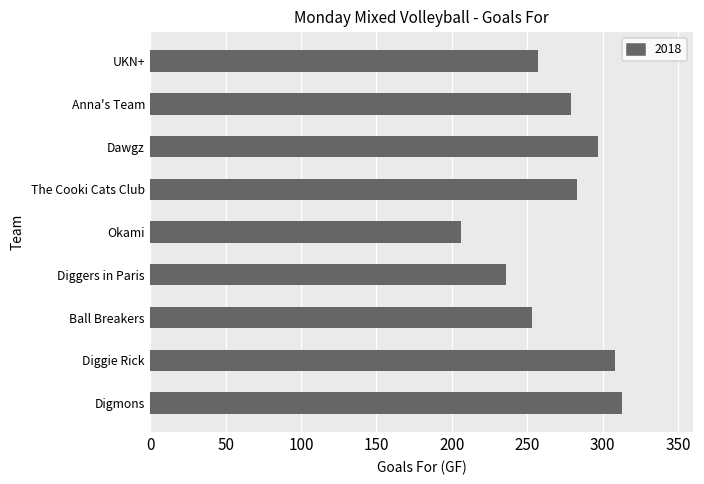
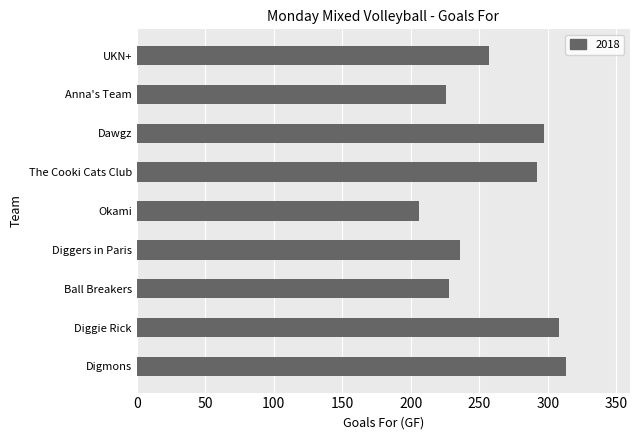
  {
    "UKN+": 257,
-   "Anna's Team": 279,
+   "Anna's Team": 226,
    "Dawgz": 297,
-   "The Cooki Cats Club": 283,
+   "The Cooki Cats Club": 292,
    "Okami": 206,
    "Diggers in Paris": 236,
-   "Ball Breakers": 253,
+   "Ball Breakers": 228,
    "Diggie Rick": 308,
    "Digmons": 313
  }
